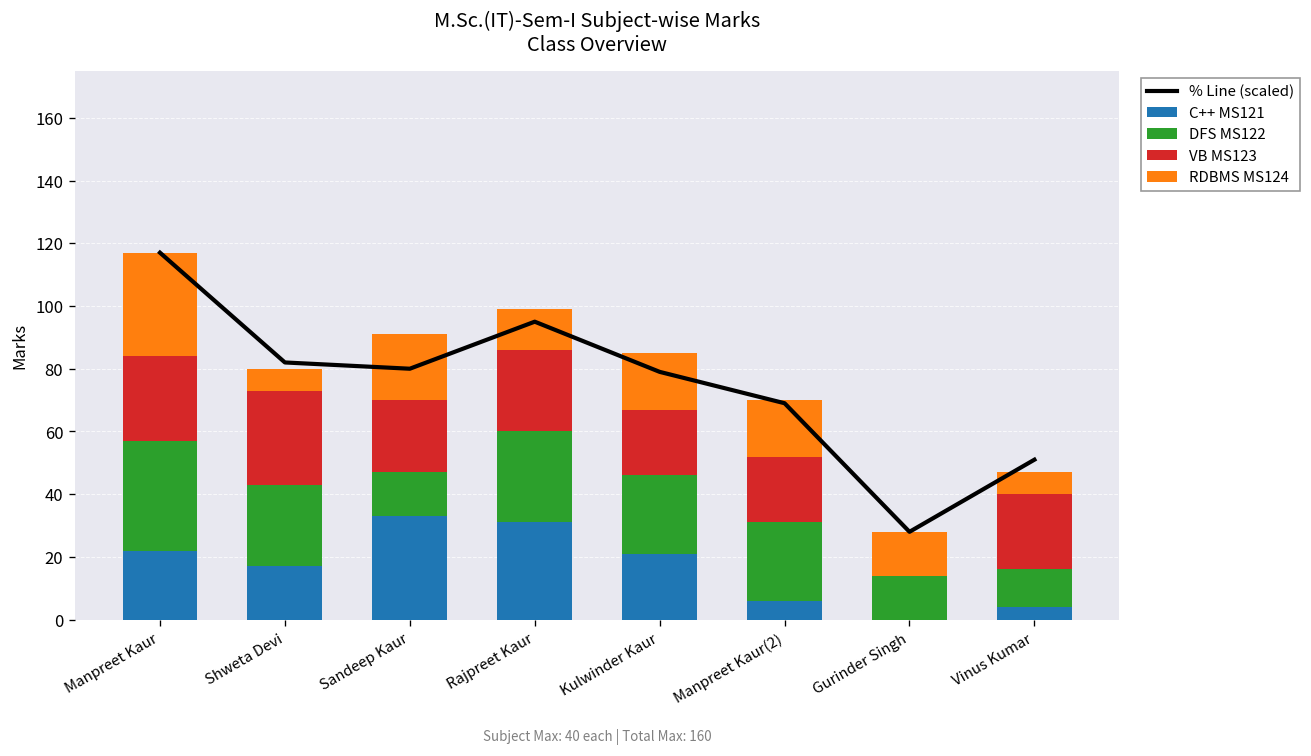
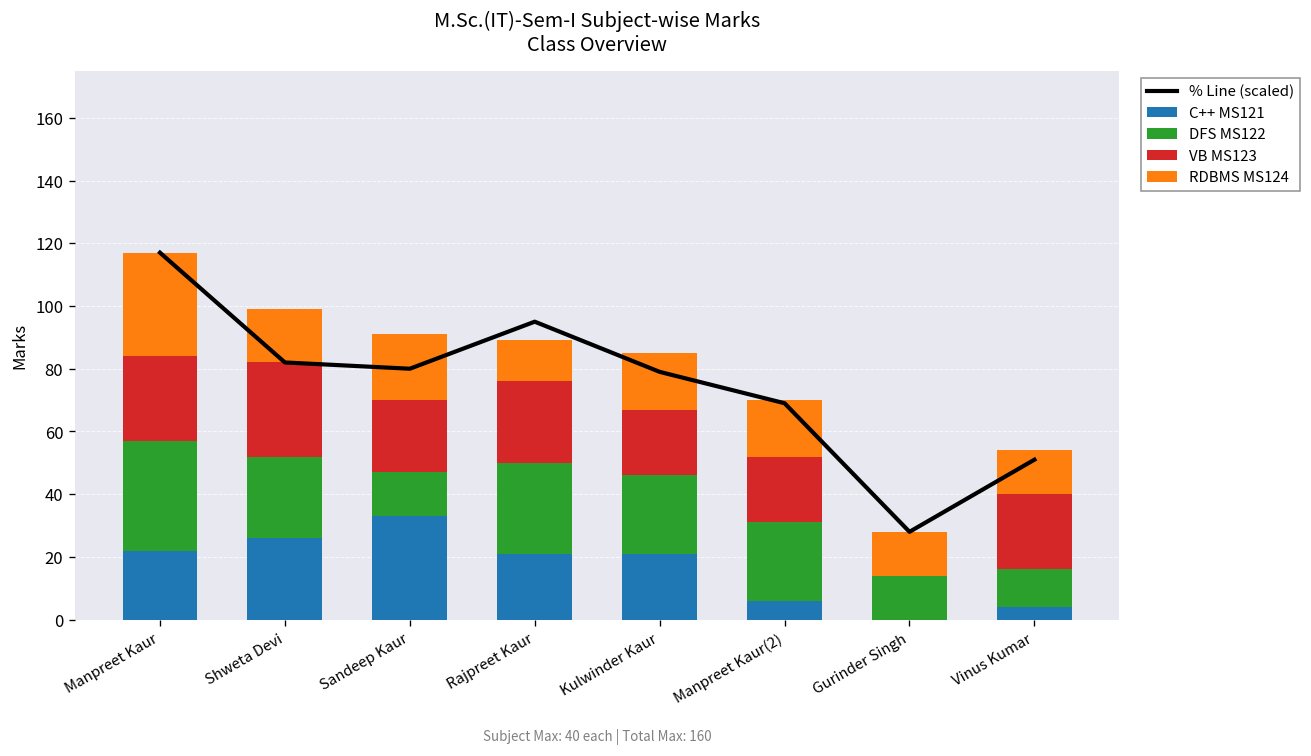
  {
    "% Line (scaled)": {
      "Manpreet Kaur": 117,
      "Shweta Devi": 82,
      "Sandeep Kaur": 80,
      "Rajpreet Kaur": 95,
      "Kulwinder Kaur": 79,
      "Manpreet Kaur(2)": 69,
      "Gurinder Singh": 28,
      "Vinus Kumar": 51
    },
    "C++ MS121": {
      "Manpreet Kaur": 22,
-     "Shweta Devi": 17,
+     "Shweta Devi": 26,
      "Sandeep Kaur": 33,
-     "Rajpreet Kaur": 31,
+     "Rajpreet Kaur": 21,
      "Kulwinder Kaur": 21,
      "Manpreet Kaur(2)": 6,
      "Gurinder Singh": 0,
      "Vinus Kumar": 4
    },
    "DFS MS122": {
      "Manpreet Kaur": 35,
      "Shweta Devi": 26,
      "Sandeep Kaur": 14,
      "Rajpreet Kaur": 29,
      "Kulwinder Kaur": 25,
      "Manpreet Kaur(2)": 25,
      "Gurinder Singh": 14,
      "Vinus Kumar": 12
    },
    "VB MS123": {
      "Manpreet Kaur": 27,
      "Shweta Devi": 30,
      "Sandeep Kaur": 23,
      "Rajpreet Kaur": 26,
      "Kulwinder Kaur": 21,
      "Manpreet Kaur(2)": 21,
      "Gurinder Singh": 0,
      "Vinus Kumar": 24
    },
    "RDBMS MS124": {
      "Manpreet Kaur": 33,
-     "Shweta Devi": 7,
+     "Shweta Devi": 17,
      "Sandeep Kaur": 21,
      "Rajpreet Kaur": 13,
      "Kulwinder Kaur": 18,
      "Manpreet Kaur(2)": 18,
      "Gurinder Singh": 14,
-     "Vinus Kumar": 7
+     "Vinus Kumar": 14
    }
  }
